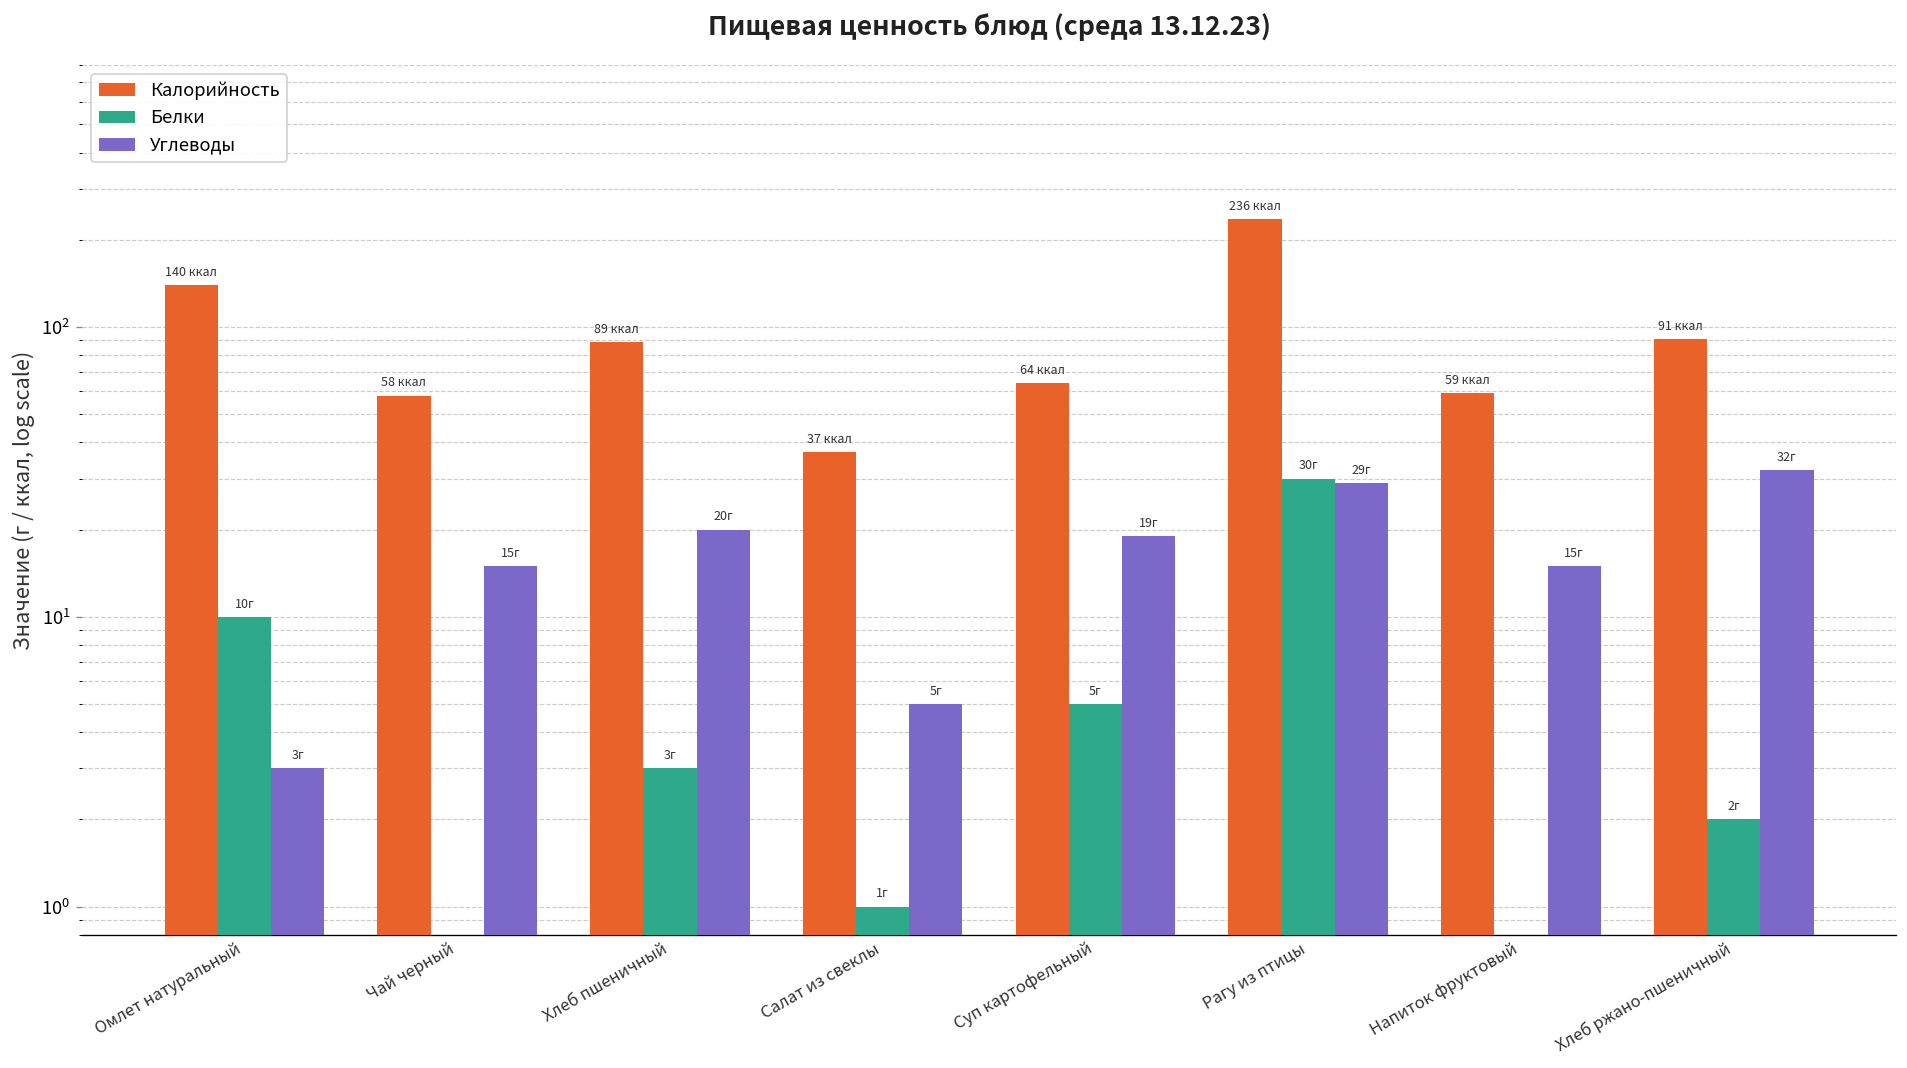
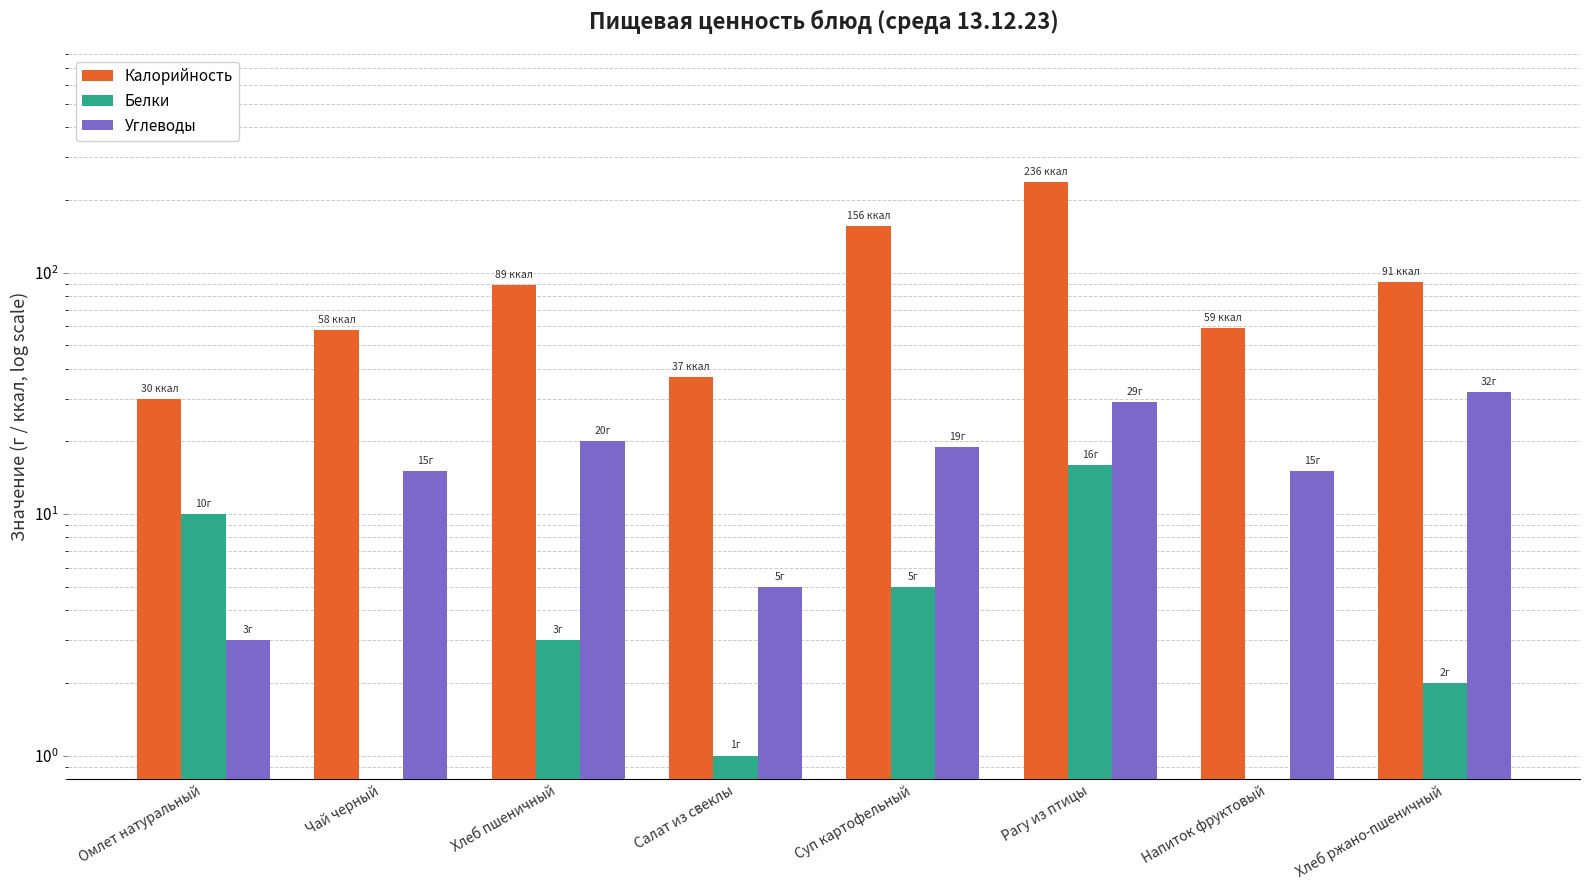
  {
    "Калорийность": {
-     "Омлет натуральный": "140",
+     "Омлет натуральный": "30",
      "Чай черный": "58",
      "Хлеб пшеничный": "89",
      "Салат из свеклы": "37",
-     "Суп картофельный": "64",
+     "Суп картофельный": "156",
      "Рагу из птицы": "236",
      "Напиток фруктовый": "59",
      "Хлеб ржано-пшеничный": "91"
    },
    "Белки": {
      "Омлет натуральный": "10г",
      "Хлеб пшеничный": "3г",
      "Салат из свеклы": "1г",
      "Суп картофельный": "5г",
-     "Рагу из птицы": "30г",
+     "Рагу из птицы": "16г",
      "Хлеб ржано-пшеничный": "2г"
    },
    "Углеводы": {
      "Омлет натуральный": "3г",
      "Чай черный": "15г",
      "Хлеб пшеничный": "20г",
      "Салат из свеклы": "5г",
      "Суп картофельный": "19г",
      "Рагу из птицы": "29г",
      "Напиток фруктовый": "15г",
      "Хлеб ржано-пшеничный": "32г"
    }
  }
